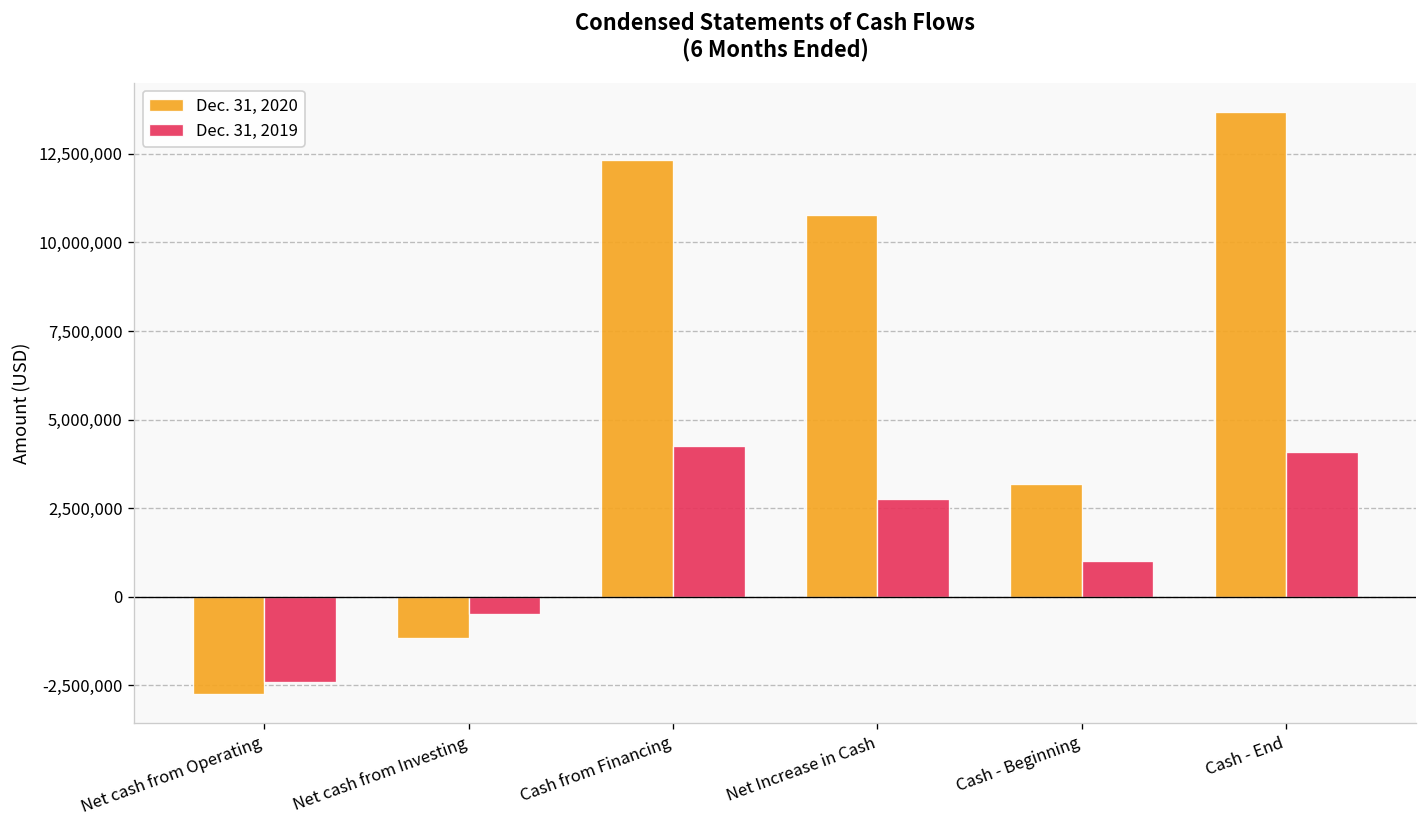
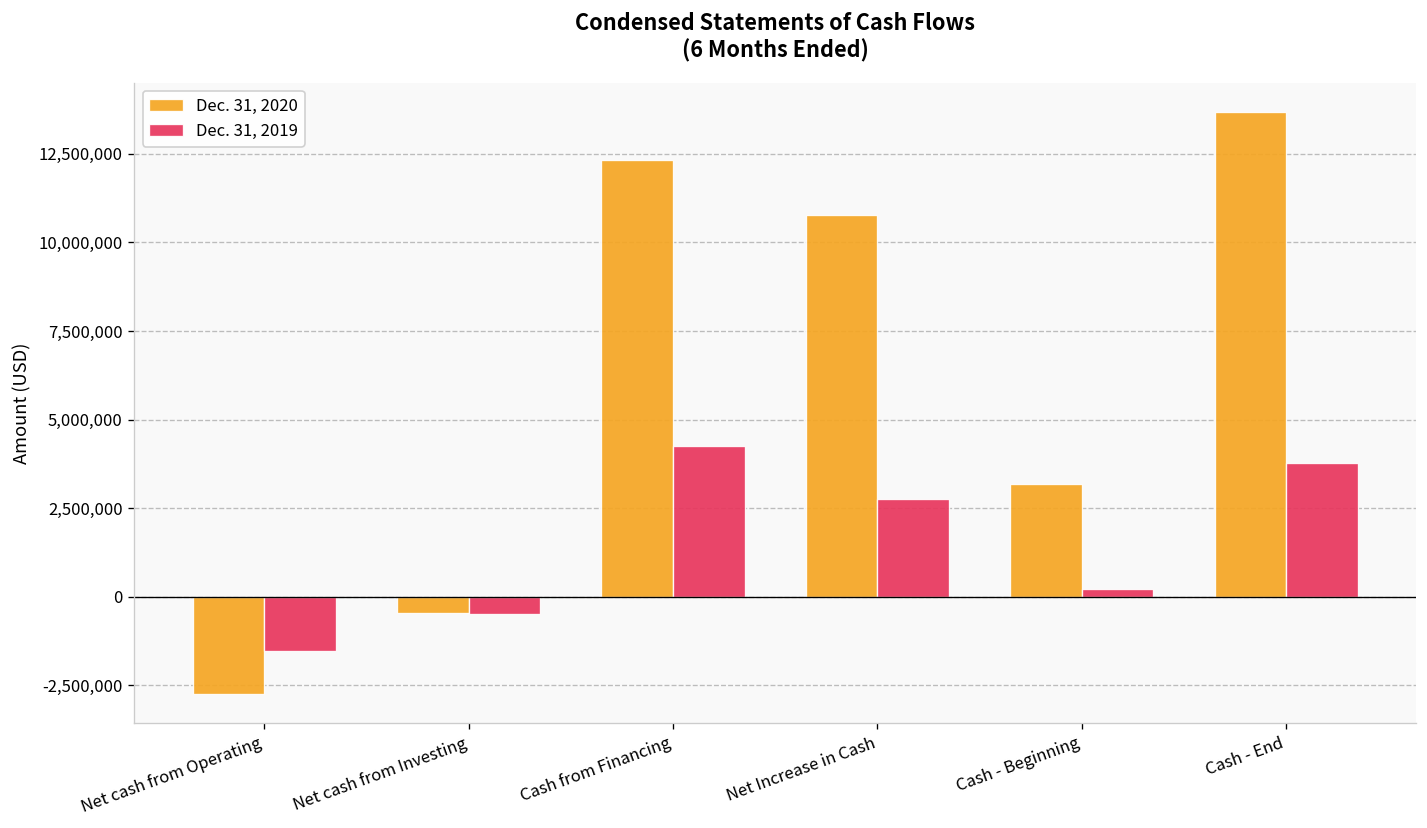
  {
    "Dec. 31, 2020": {
      "Net cash from Operating": "-2,700,000",
-     "Net cash from Investing": "-1,200,000",
+     "Net cash from Investing": "-500,000",
      "Cash from Financing": "12,300,000",
      "Net Increase in Cash": "10,800,000",
      "Cash - Beginning": "3,200,000",
      "Cash - End": "13,700,000"
    },
    "Dec. 31, 2019": {
-     "Net cash from Operating": "-2,400,000",
+     "Net cash from Operating": "-1,500,000",
      "Net cash from Investing": "-500,000",
      "Cash from Financing": "4,300,000",
      "Net Increase in Cash": "2,800,000",
-     "Cash - Beginning": "1,000,000",
-     "Cash - End": "4,100,000"
+     "Cash - Beginning": "200,000",
+     "Cash - End": "3,800,000"
    }
  }
